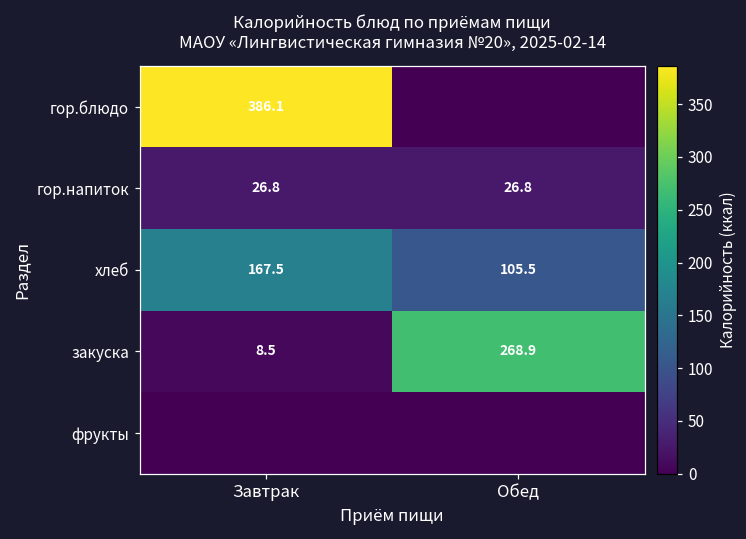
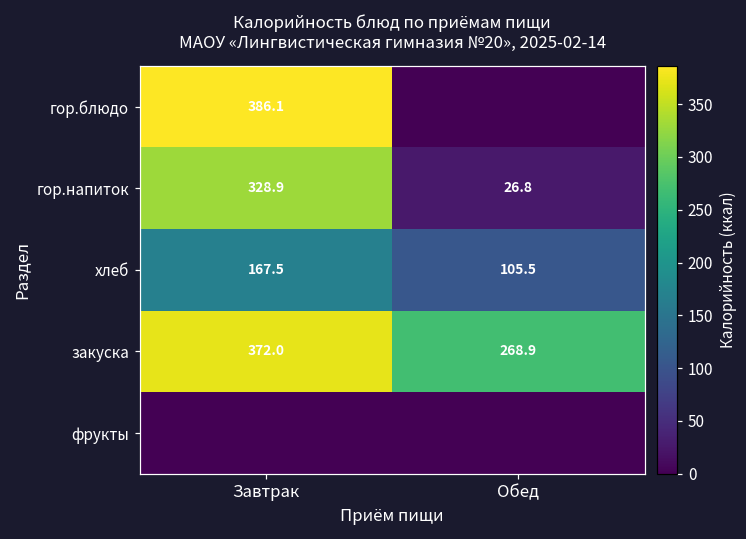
  {
    "гор.блюдо": {
      "Завтрак": 386.1
    },
    "гор.напиток": {
-     "Завтрак": 26.8,
+     "Завтрак": 328.9,
      "Обед": 26.8
    },
    "хлеб": {
      "Завтрак": 167.5,
      "Обед": 105.5
    },
    "закуска": {
-     "Завтрак": 8.5,
+     "Завтрак": 372.0,
      "Обед": 268.9
    }
  }
